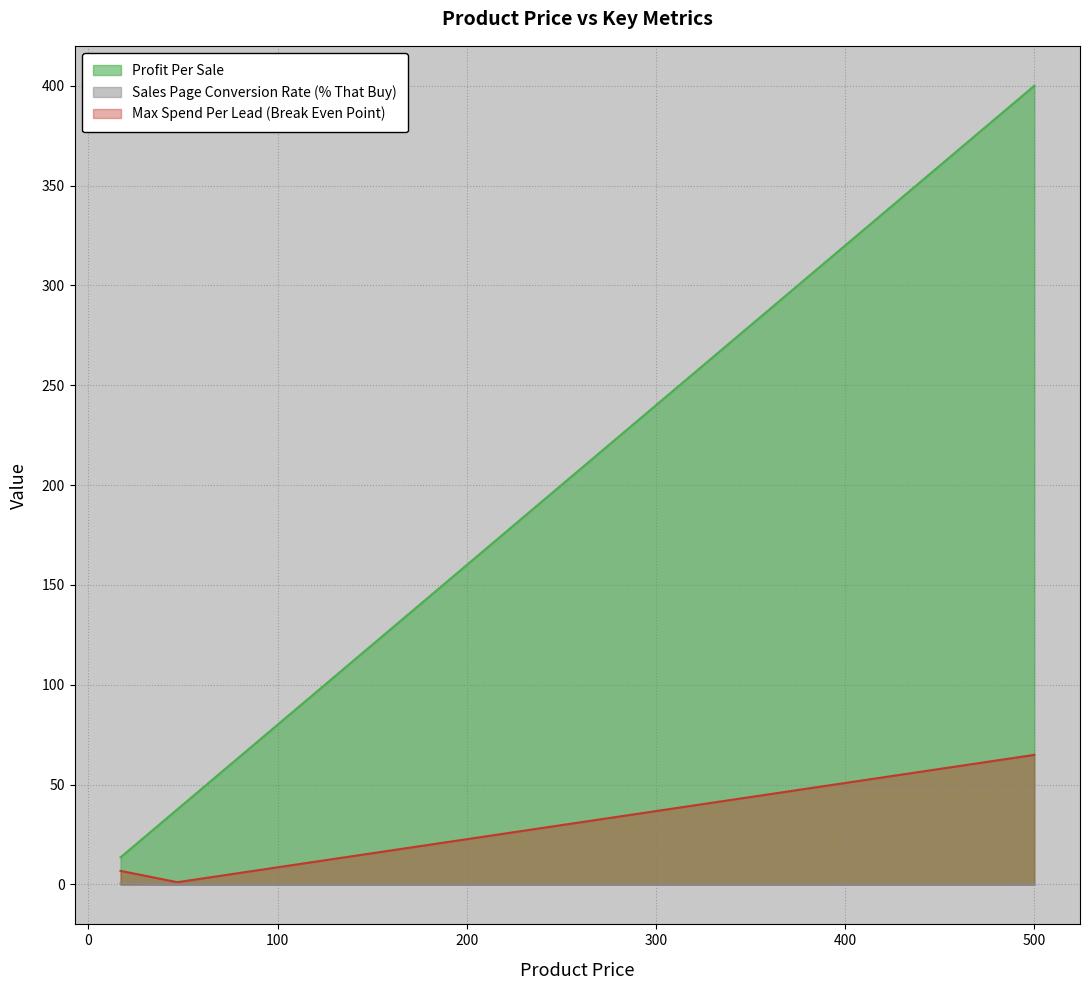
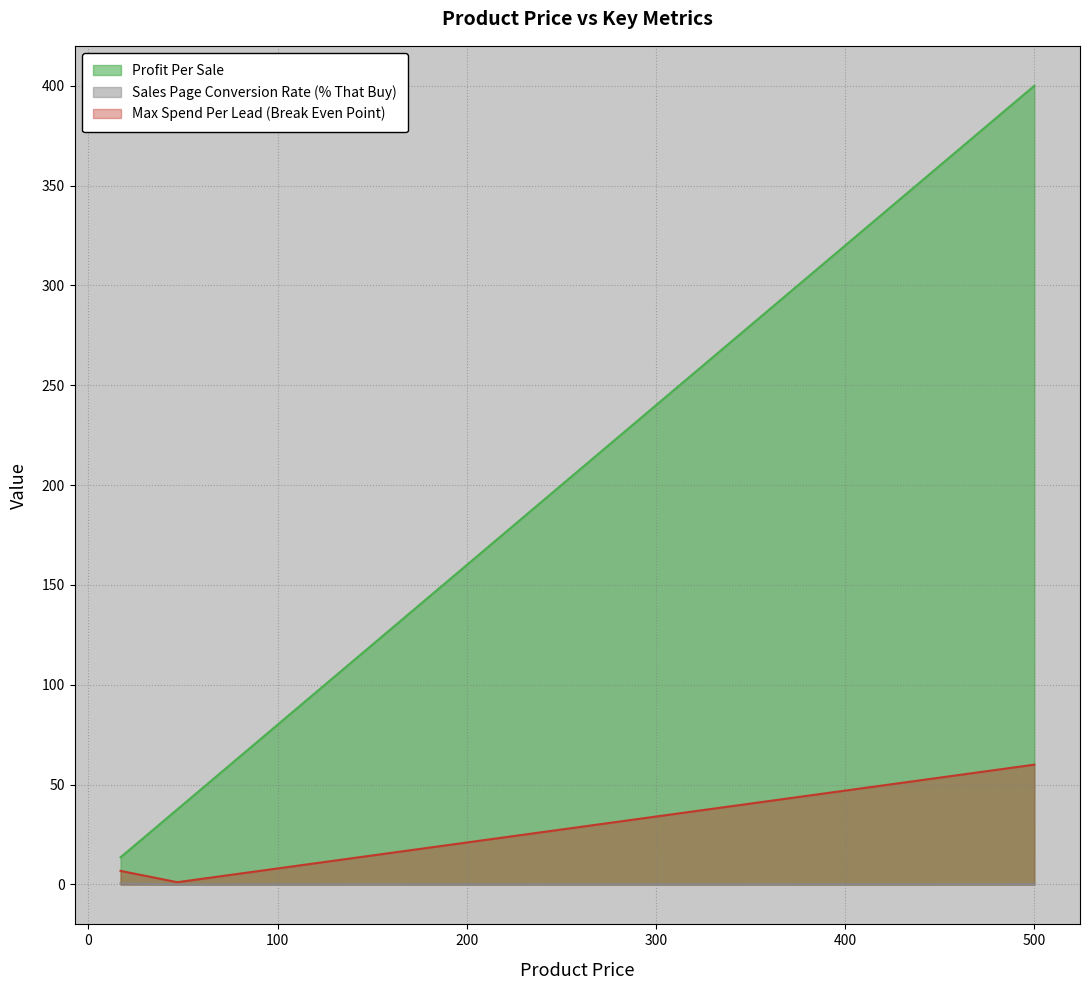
  {
    "Profit Per Sale": {
      "500": 400
    },
    "Sales Page Conversion Rate (% That Buy)": {
      "500": 0
    },
    "Max Spend Per Lead (Break Even Point)": {
-     "500": 65
+     "500": 60
    }
  }
